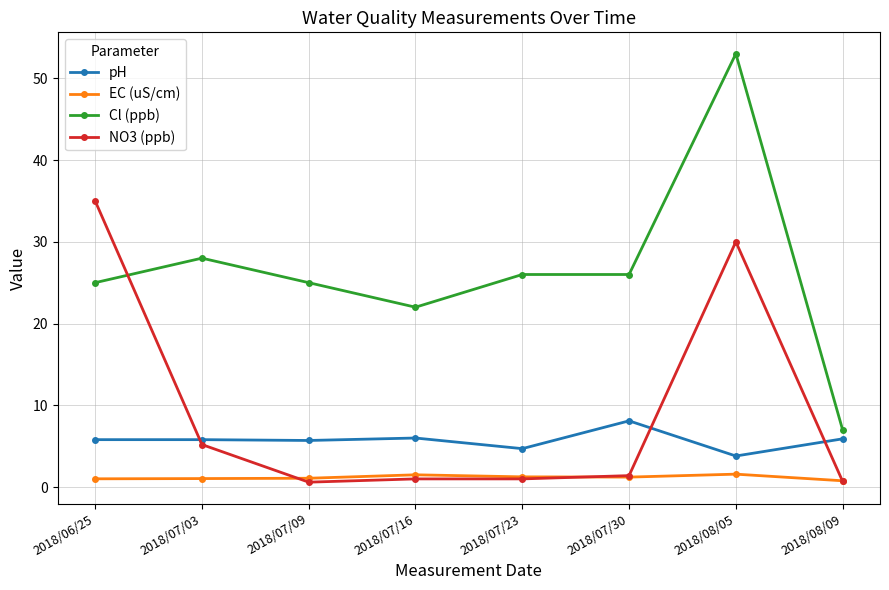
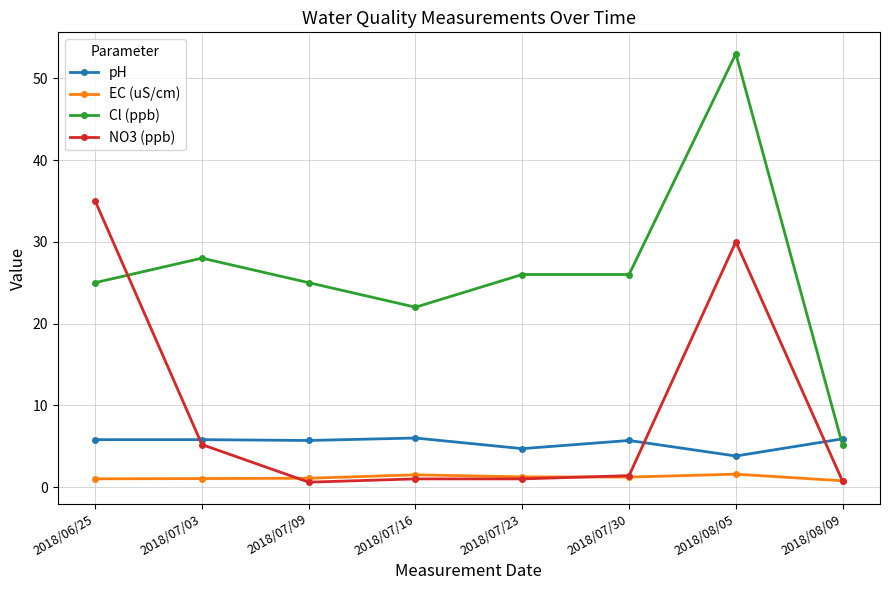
  {
    "pH": {
      "2018/06/25": 6,
      "2018/07/03": 6,
      "2018/07/09": 6,
      "2018/07/16": 6,
      "2018/07/23": 5,
-     "2018/07/30": 8,
+     "2018/07/30": 6,
      "2018/08/05": 4,
      "2018/08/09": 6
    },
    "EC (uS/cm)": {
      "2018/06/25": 1,
      "2018/07/03": 1,
      "2018/07/09": 1,
      "2018/07/16": 2,
      "2018/08/05": 2
    },
    "Cl (ppb)": {
      "2018/06/25": 25,
      "2018/07/03": 28,
      "2018/07/09": 25,
      "2018/07/16": 22,
      "2018/07/23": 26,
      "2018/07/30": 26,
      "2018/08/05": 53,
-     "2018/08/09": 7
+     "2018/08/09": 5
    },
    "NO3 (ppb)": {
      "2018/06/25": 35,
      "2018/07/03": 5,
      "2018/07/09": 1,
      "2018/07/16": 1,
      "2018/08/05": 30
    }
  }
